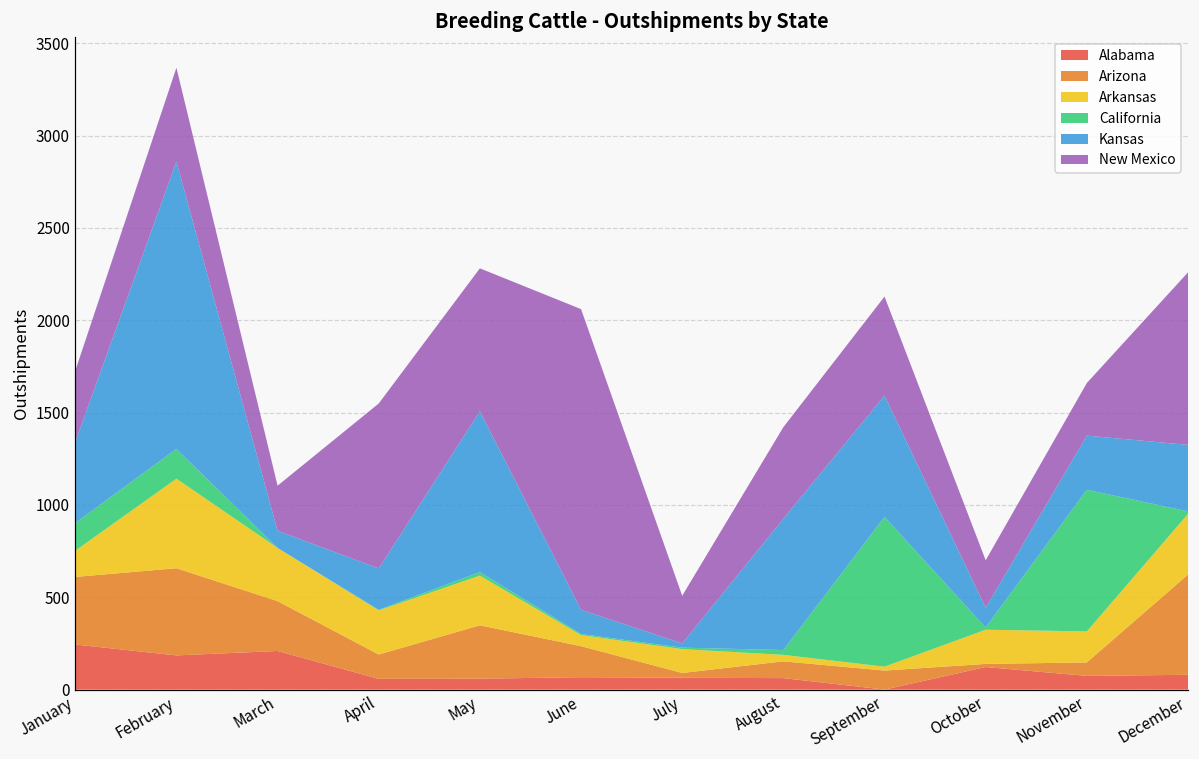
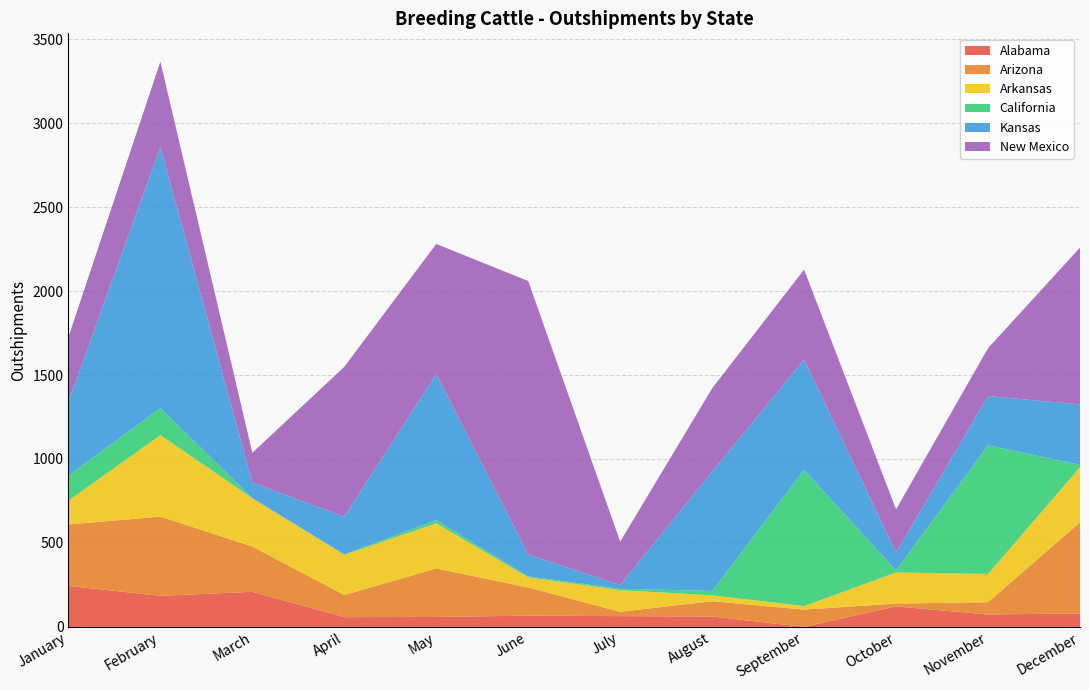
  {
    "Arkansas": {
      "January": 140,
      "February": 490,
      "May": 270,
      "August": 40,
      "September": 20,
      "November": 170
    },
    "California": {
      "January": 150,
      "February": 160,
      "May": 20,
      "August": 30,
      "September": 810,
      "November": 770
    },
    "Kansas": {
      "January": 440,
      "February": 1560,
      "March": 90,
      "April": 220,
      "May": 870,
      "June": 130,
      "July": 20,
      "August": 710,
      "September": 660,
      "October": 110,
      "November": 290,
      "December": 360
    },
    "New Mexico": {
      "January": 390,
      "February": 510,
-     "March": 240,
+     "March": 180,
      "April": 890,
      "May": 770,
      "June": 1630,
      "July": 260,
      "August": 500,
      "September": 540,
      "October": 260,
      "November": 290,
      "December": 930
    }
  }
